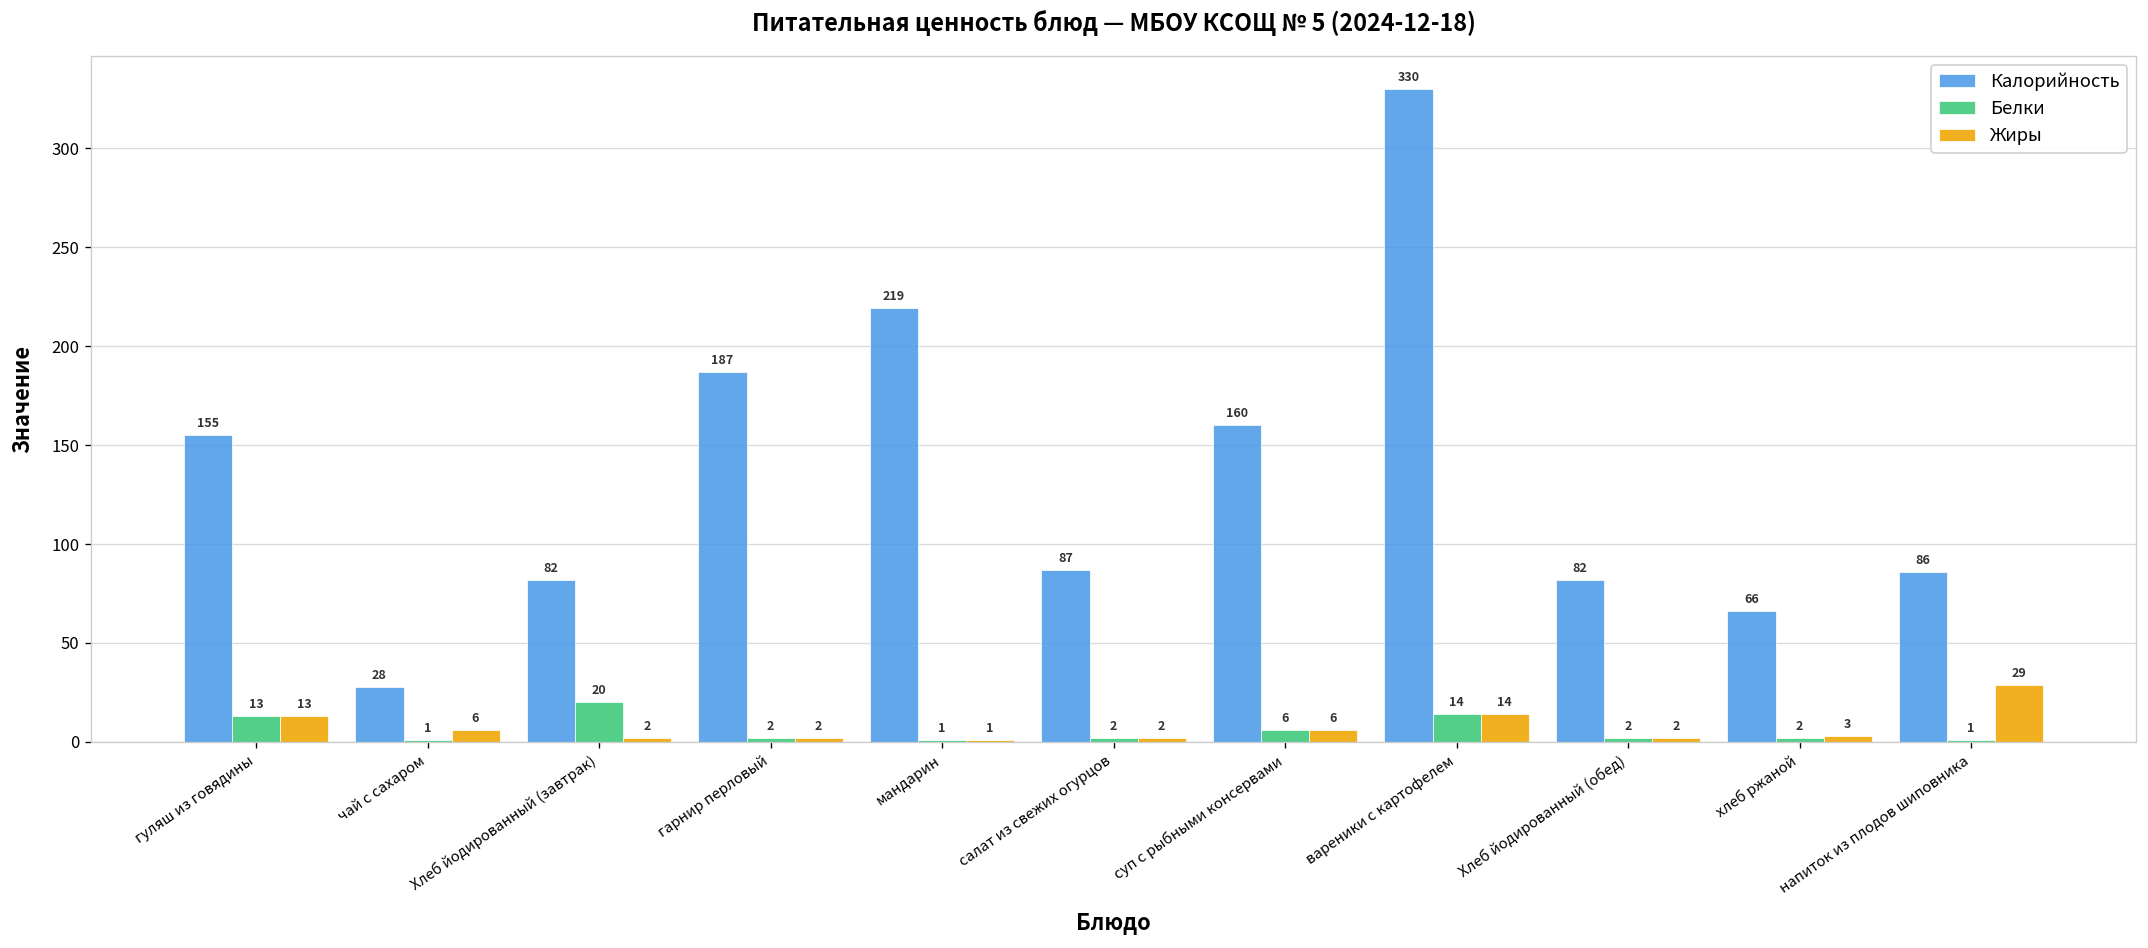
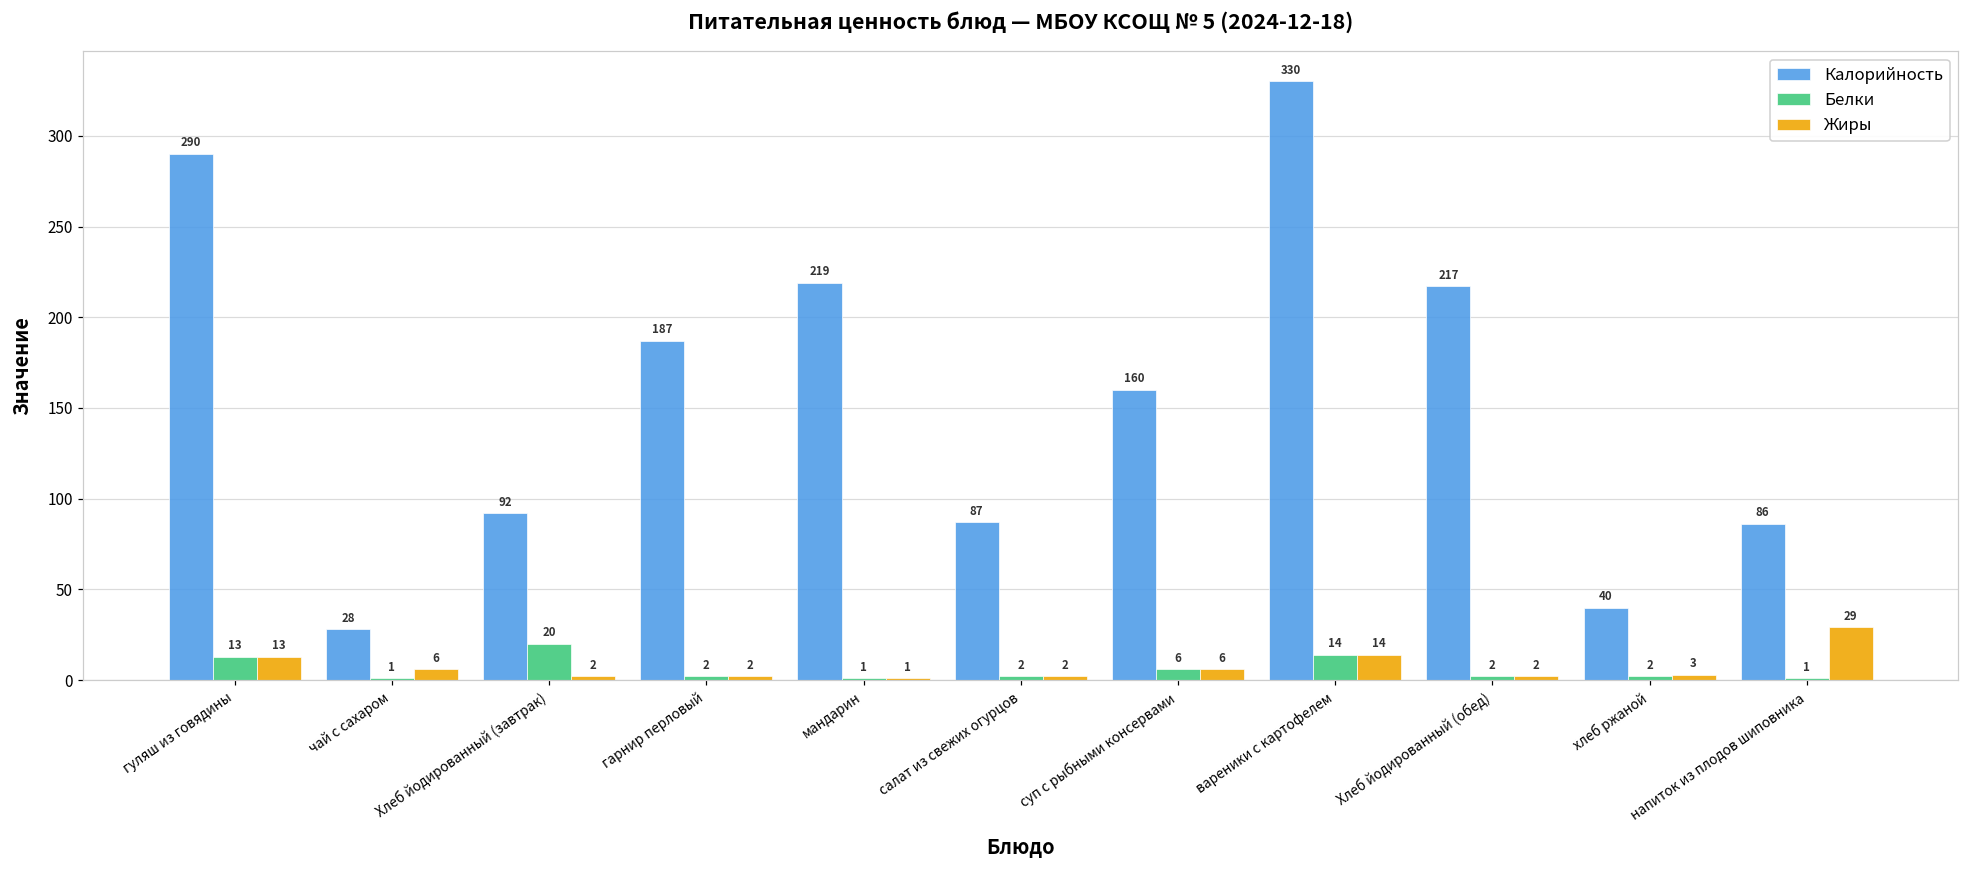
  {
    "Калорийность": {
-     "гуляш из говядины": 155,
+     "гуляш из говядины": 290,
      "чай с сахаром": 28,
-     "Хлеб йодированный (завтрак)": 82,
+     "Хлеб йодированный (завтрак)": 92,
      "гарнир перловый": 187,
      "мандарин": 219,
      "салат из свежих огурцов": 87,
      "суп с рыбными консервами": 160,
      "вареники с картофелем": 330,
-     "Хлеб йодированный (обед)": 82,
-     "хлеб ржаной": 66,
+     "Хлеб йодированный (обед)": 217,
+     "хлеб ржаной": 40,
      "напиток из плодов шиповника": 86
    },
    "Белки": {
      "гуляш из говядины": 13,
      "чай с сахаром": 1,
      "Хлеб йодированный (завтрак)": 20,
      "гарнир перловый": 2,
      "мандарин": 1,
      "салат из свежих огурцов": 2,
      "суп с рыбными консервами": 6,
      "вареники с картофелем": 14,
      "Хлеб йодированный (обед)": 2,
      "хлеб ржаной": 2,
      "напиток из плодов шиповника": 1
    },
    "Жиры": {
      "гуляш из говядины": 13,
      "чай с сахаром": 6,
      "Хлеб йодированный (завтрак)": 2,
      "гарнир перловый": 2,
      "мандарин": 1,
      "салат из свежих огурцов": 2,
      "суп с рыбными консервами": 6,
      "вареники с картофелем": 14,
      "Хлеб йодированный (обед)": 2,
      "хлеб ржаной": 3,
      "напиток из плодов шиповника": 29
    }
  }
